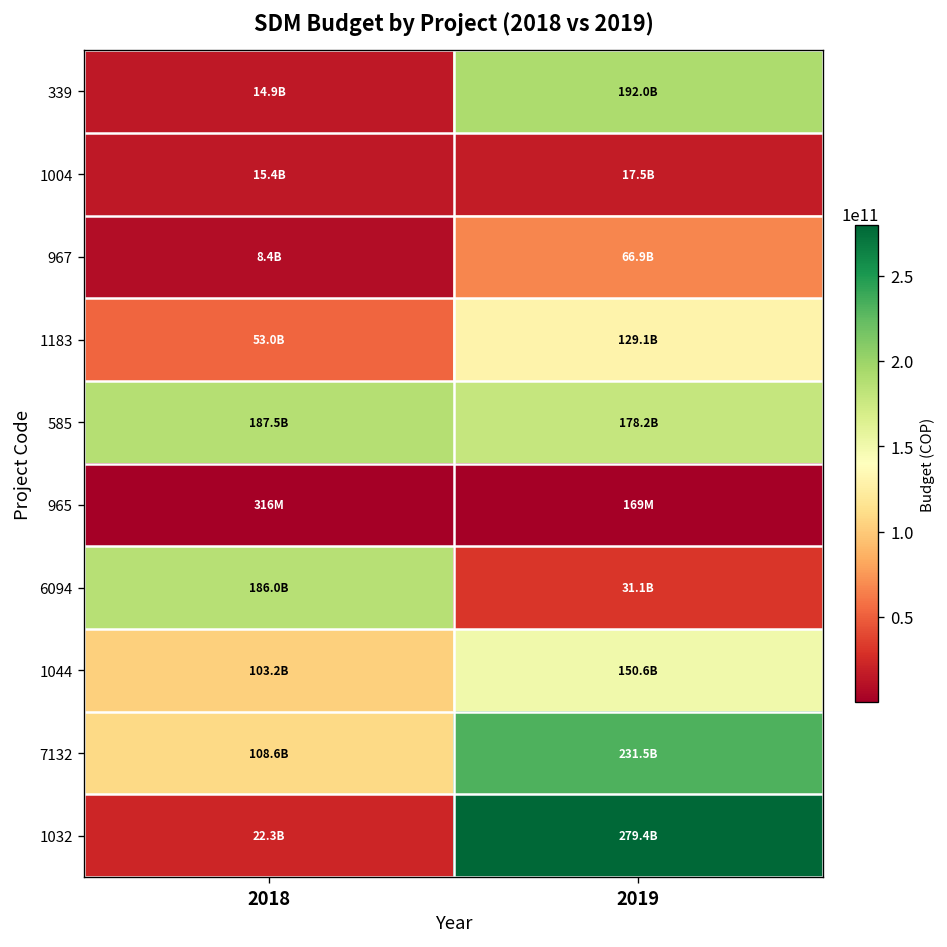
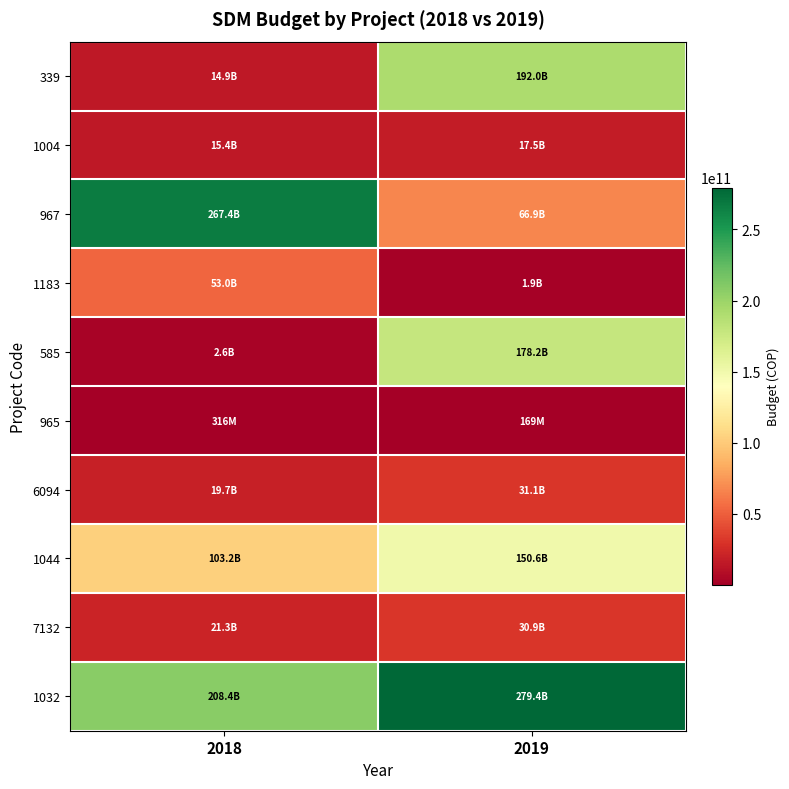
  {
    "339": {
      "2018": "14.9B",
      "2019": "192.0B"
    },
    "1004": {
      "2018": "15.4B",
      "2019": "17.5B"
    },
    "967": {
-     "2018": "8.4B",
+     "2018": "267.4B",
      "2019": "66.9B"
    },
    "1183": {
      "2018": "53.0B",
-     "2019": "129.1B"
+     "2019": "1.9B"
    },
    "585": {
-     "2018": "187.5B",
+     "2018": "2.6B",
      "2019": "178.2B"
    },
    "965": {
      "2018": "316M",
      "2019": "169M"
    },
    "6094": {
-     "2018": "186.0B",
+     "2018": "19.7B",
      "2019": "31.1B"
    },
    "1044": {
      "2018": "103.2B",
      "2019": "150.6B"
    },
    "7132": {
-     "2018": "108.6B",
-     "2019": "231.5B"
+     "2018": "21.3B",
+     "2019": "30.9B"
    },
    "1032": {
-     "2018": "22.3B",
+     "2018": "208.4B",
      "2019": "279.4B"
    }
  }
